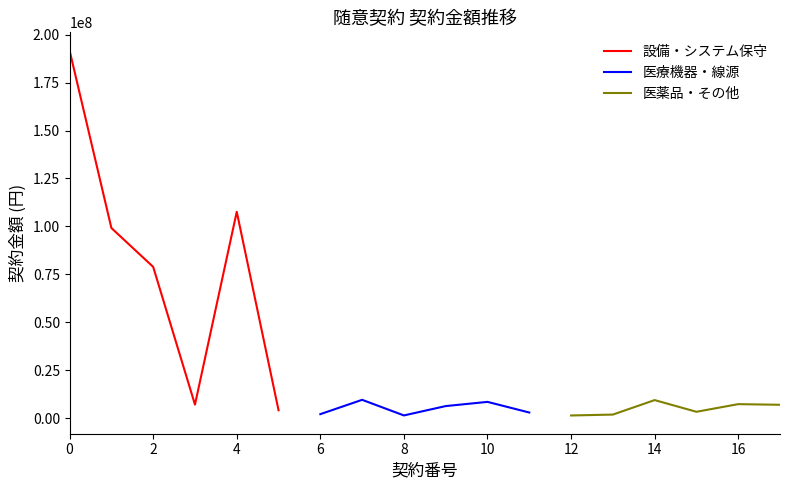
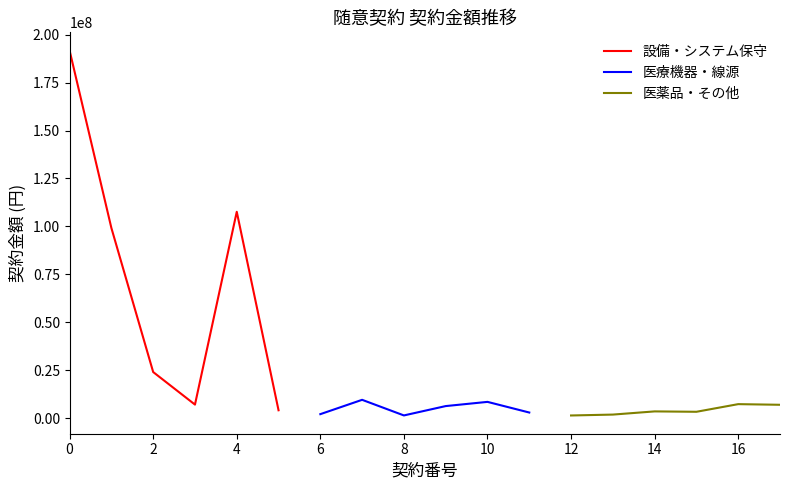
  {
    "設備・システム保守": {
      "0": 192000000,
-     "2": 79000000,
+     "2": 24000000,
      "4": 108000000
    },
    "医療機器・線源": {
      "6": 2000000,
      "8": 1000000,
      "10": 9000000
    },
    "医薬品・その他": {
      "12": 1000000,
-     "14": 9000000,
+     "14": 4000000,
      "16": 7000000
    }
  }
